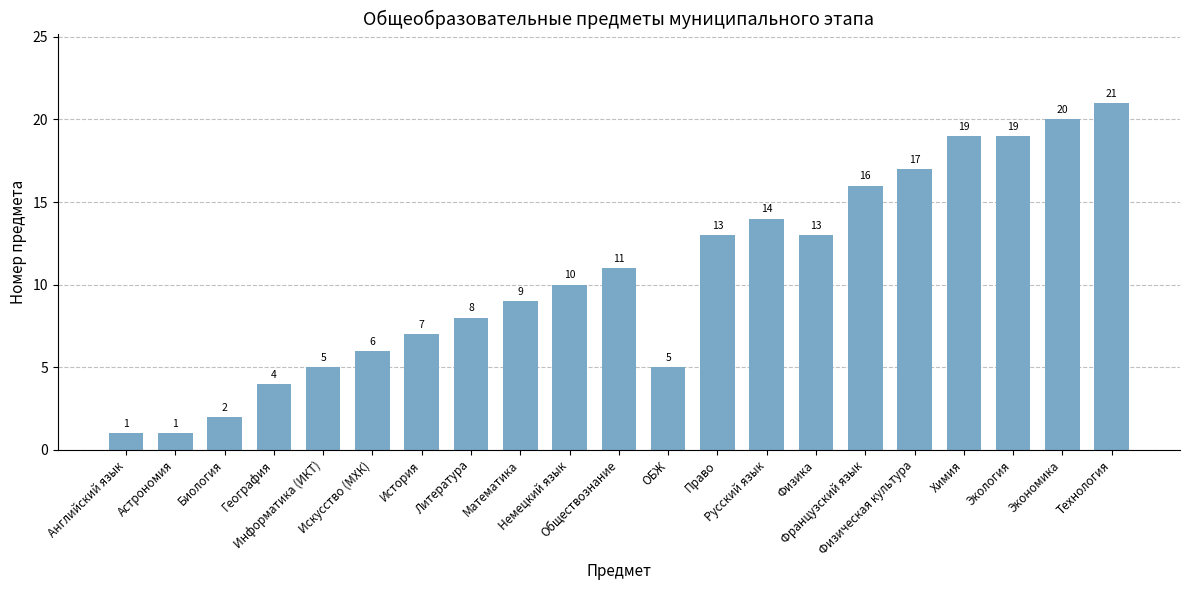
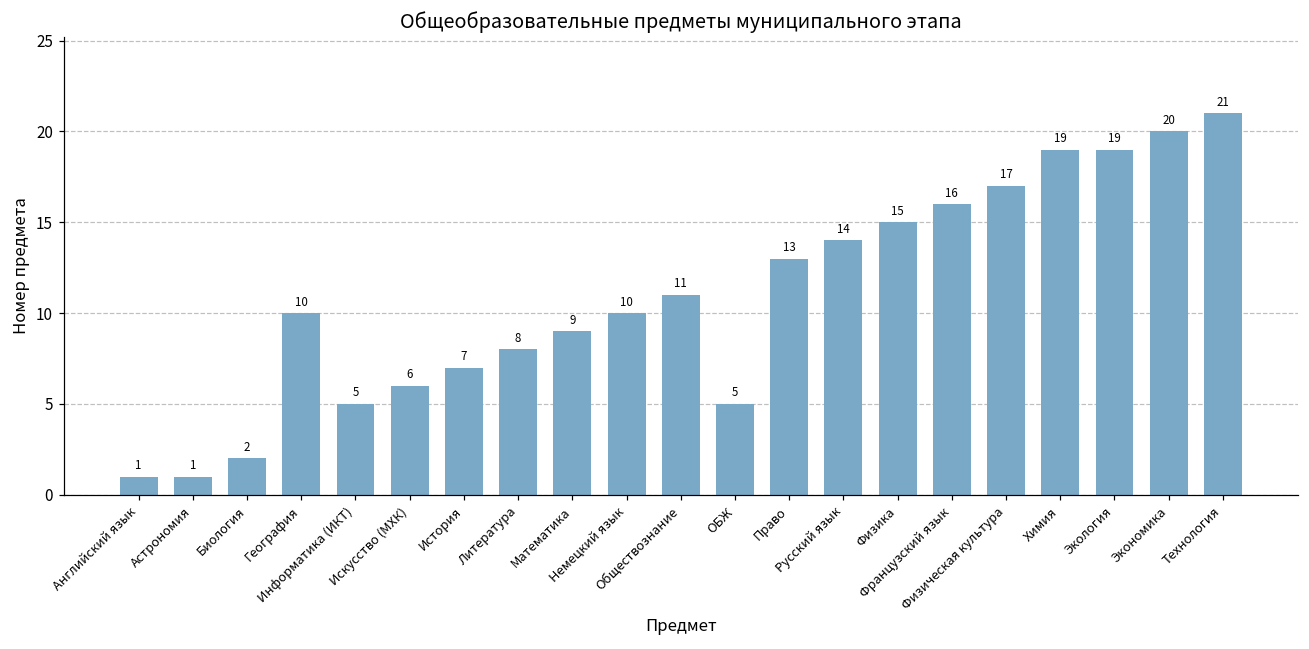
  {
    "Английский язык": 1,
    "Астрономия": 1,
    "Биология": 2,
-   "География": 4,
+   "География": 10,
    "Информатика (ИКТ)": 5,
    "Искусство (МХК)": 6,
    "История": 7,
    "Литература": 8,
    "Математика": 9,
    "Немецкий язык": 10,
    "Обществознание": 11,
    "ОБЖ": 5,
    "Право": 13,
    "Русский язык": 14,
-   "Физика": 13,
+   "Физика": 15,
    "Французский язык": 16,
    "Физическая культура": 17,
    "Химия": 19,
    "Экология": 19,
    "Экономика": 20,
    "Технология": 21
  }
